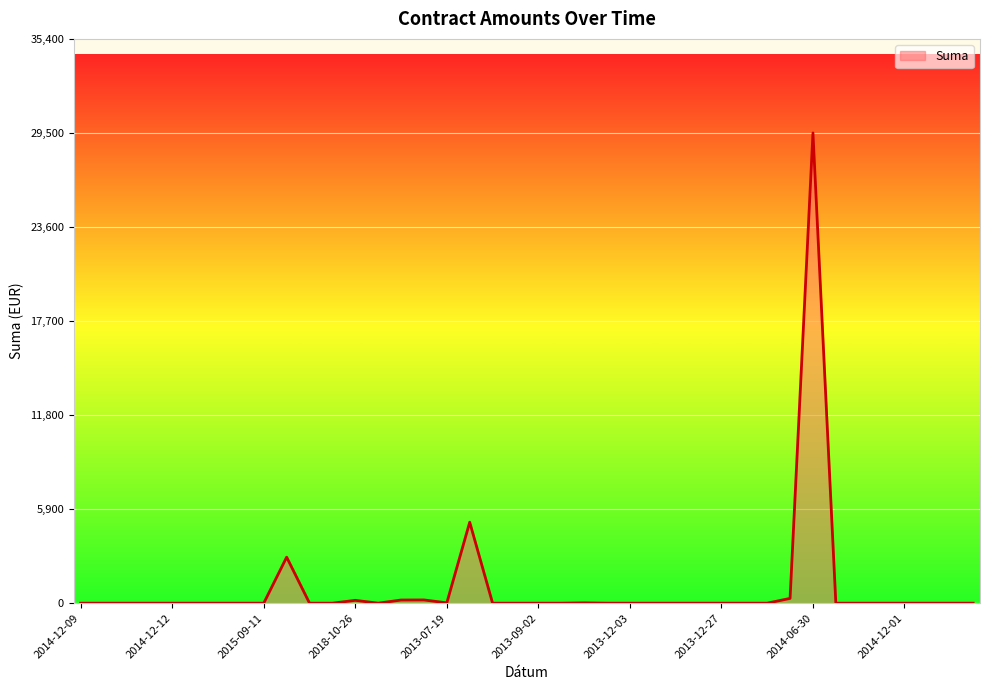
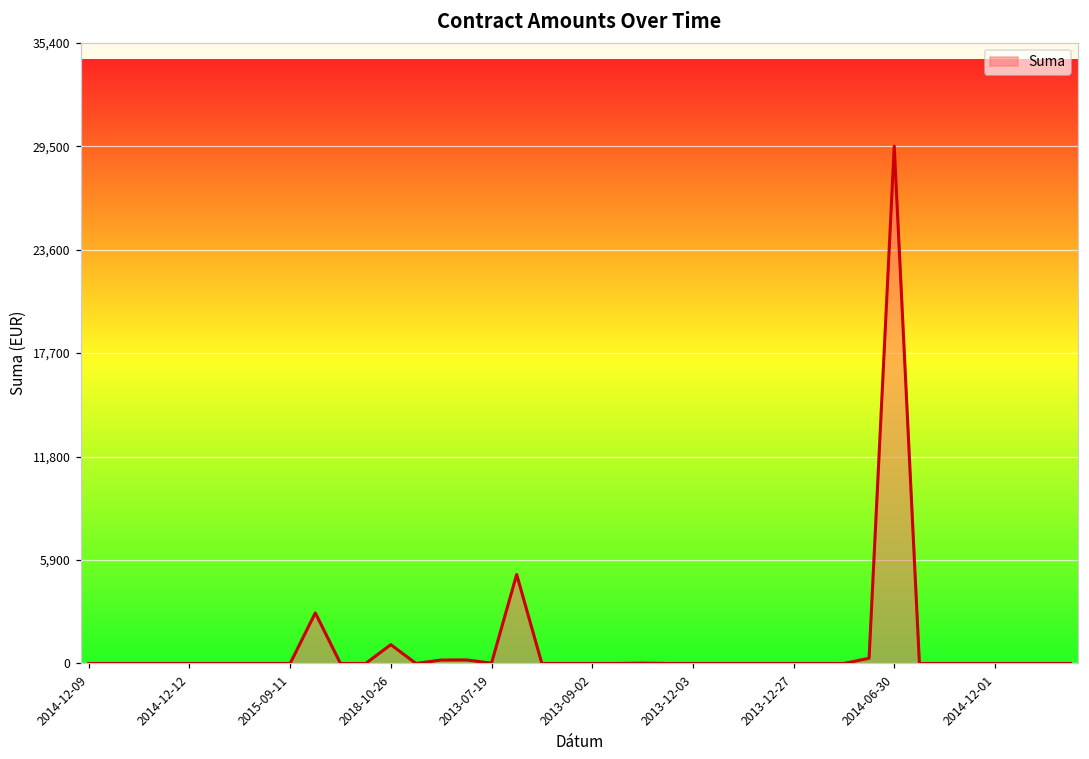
  {
    "2014-12-09": "0",
    "2015-09-11": "0",
-   "2018-10-26": "200",
+   "2018-10-26": "1,100",
    "2013-07-19": "0",
    "2013-12-27": "0",
    "2014-06-30": "29,500",
    "2014-12-01": "0"
  }
